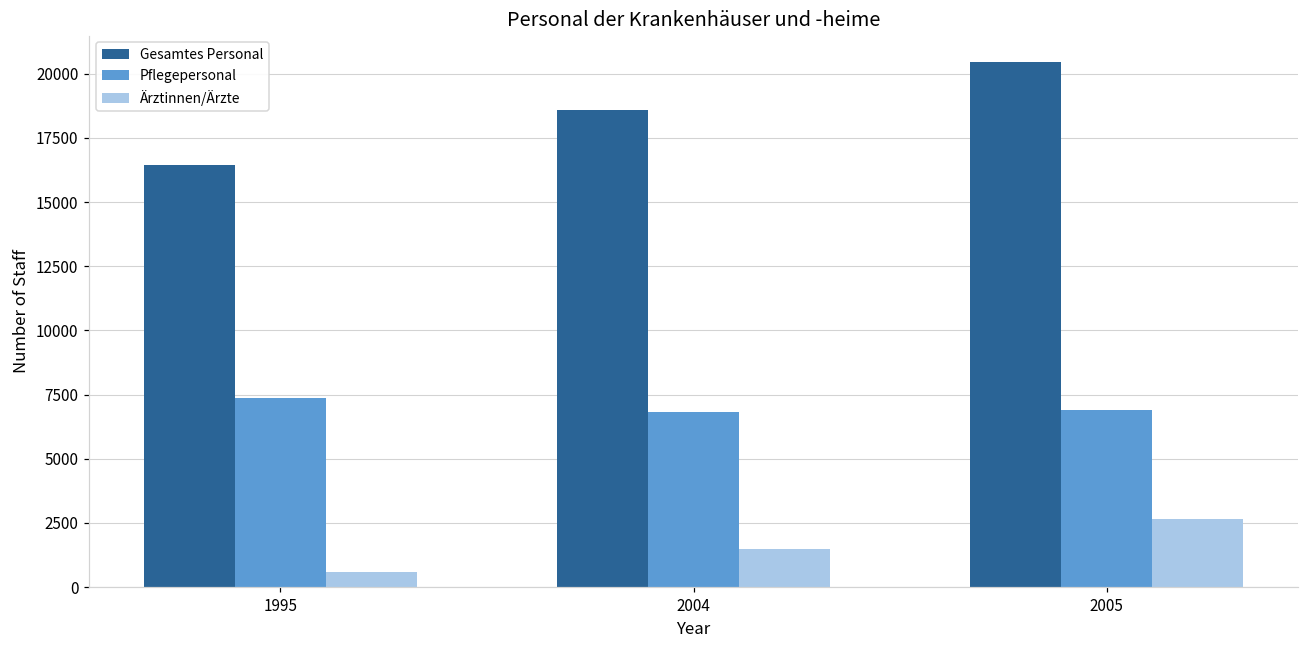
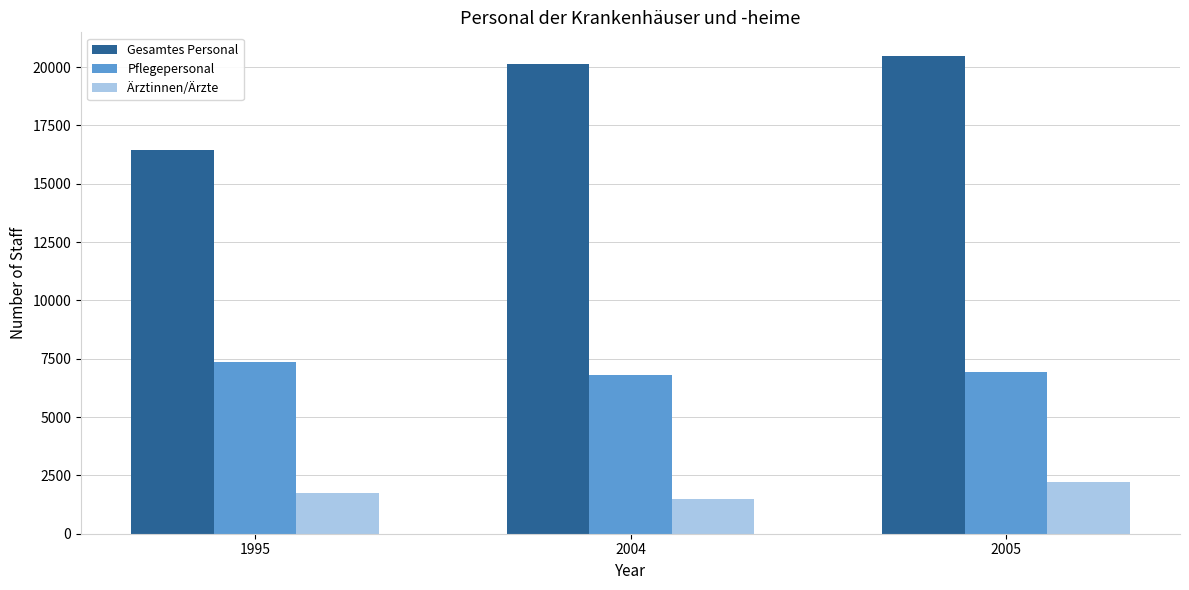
  {
    "Gesamtes Personal": {
      "1995": 16400,
-     "2004": 18600,
+     "2004": 20100,
      "2005": 20500
    },
    "Pflegepersonal": {
      "1995": 7400,
      "2004": 6800,
      "2005": 6900
    },
    "Ärztinnen/Ärzte": {
-     "1995": 600,
+     "1995": 1700,
      "2004": 1500,
-     "2005": 2700
+     "2005": 2200
    }
  }
